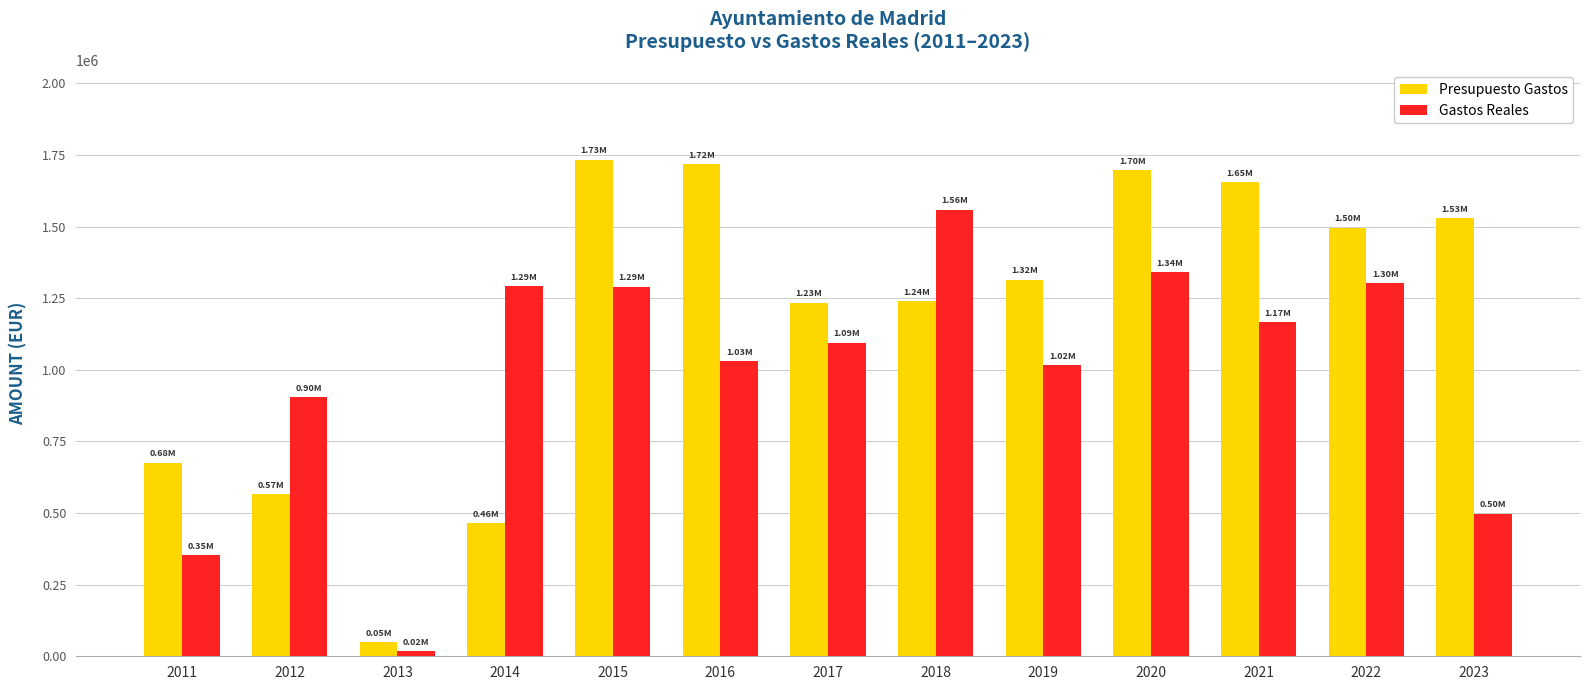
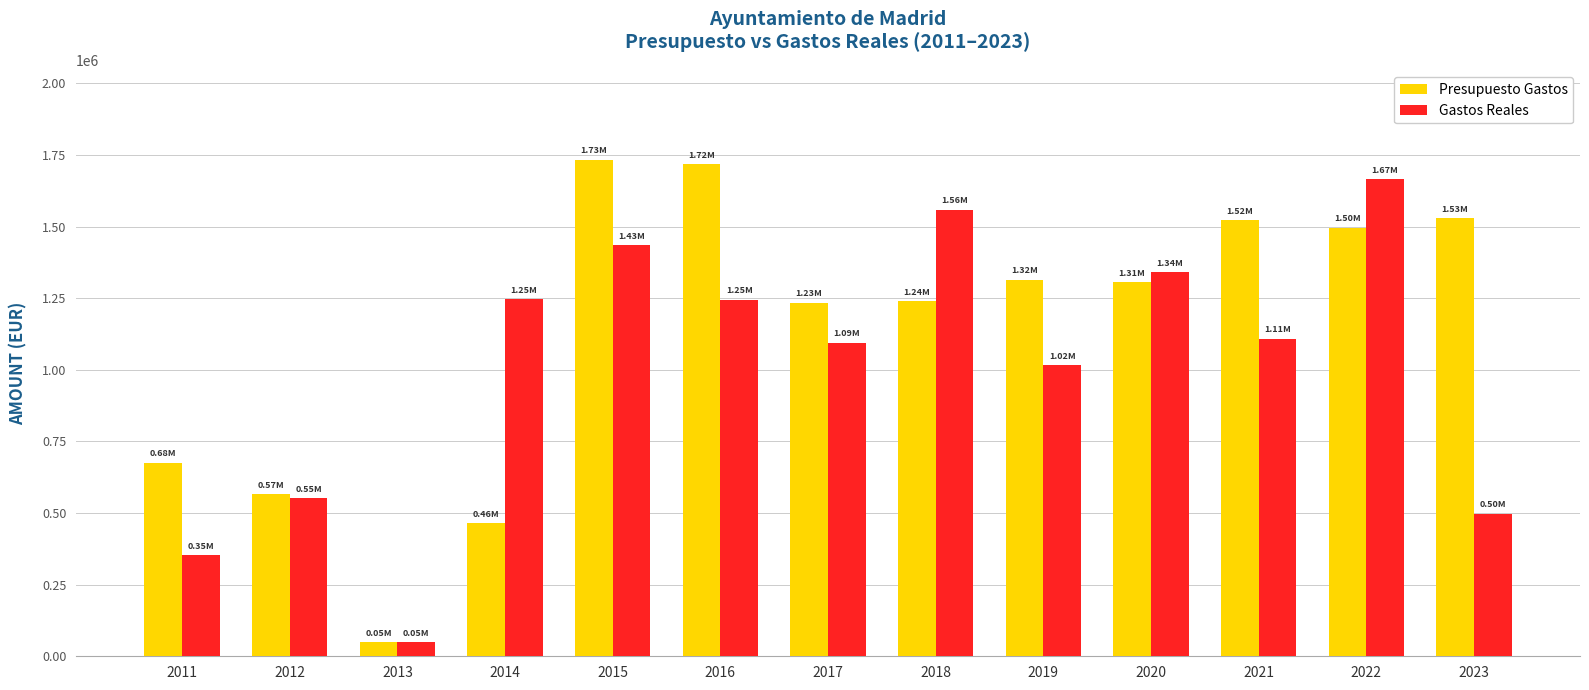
  {
    "Presupuesto Gastos": {
      "2011": "0.68M",
      "2012": "0.57M",
      "2013": "0.05M",
      "2014": "0.46M",
      "2015": "1.73M",
      "2016": "1.72M",
      "2017": "1.23M",
      "2018": "1.24M",
      "2019": "1.32M",
-     "2020": "1.70M",
-     "2021": "1.65M",
+     "2020": "1.31M",
+     "2021": "1.52M",
      "2022": "1.50M",
      "2023": "1.53M"
    },
    "Gastos Reales": {
      "2011": "0.35M",
-     "2012": "0.90M",
-     "2013": "0.02M",
-     "2014": "1.29M",
-     "2015": "1.29M",
-     "2016": "1.03M",
+     "2012": "0.55M",
+     "2013": "0.05M",
+     "2014": "1.25M",
+     "2015": "1.43M",
+     "2016": "1.25M",
      "2017": "1.09M",
      "2018": "1.56M",
      "2019": "1.02M",
      "2020": "1.34M",
-     "2021": "1.17M",
-     "2022": "1.30M",
+     "2021": "1.11M",
+     "2022": "1.67M",
      "2023": "0.50M"
    }
  }
